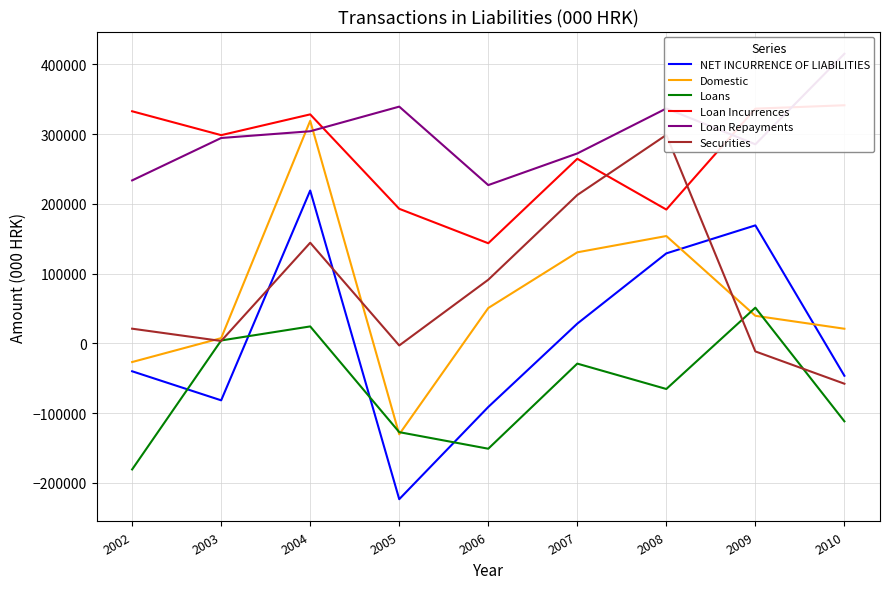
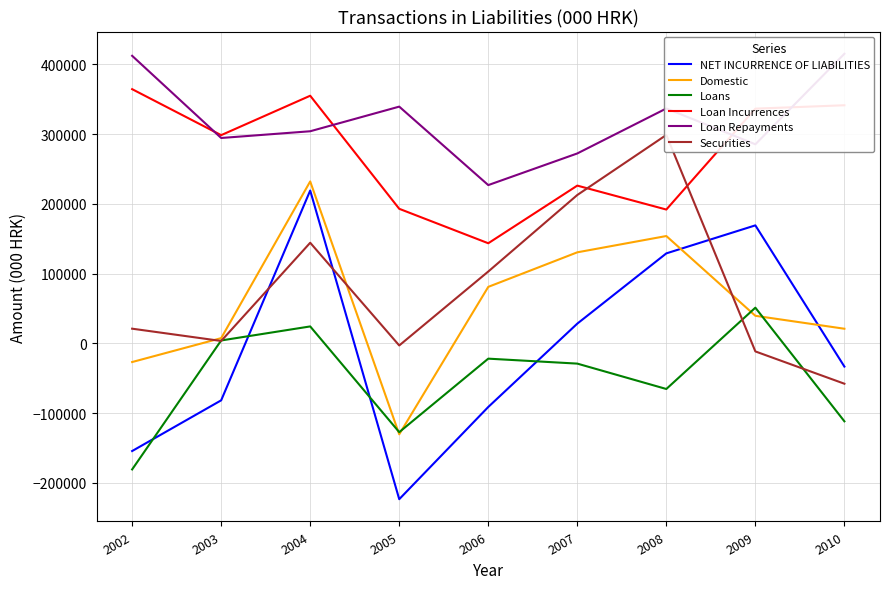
  {
    "NET INCURRENCE OF LIABILITIES": {
-     "2002": -40000,
+     "2002": -150000,
      "2003": -80000,
      "2004": 220000,
      "2005": -220000,
      "2006": -90000,
      "2007": 30000,
      "2008": 130000,
      "2009": 170000,
-     "2010": -50000
+     "2010": -30000
    },
    "Domestic": {
      "2002": -30000,
-     "2004": 320000,
-     "2006": 50000,
+     "2004": 230000,
+     "2006": 80000,
      "2007": 130000,
      "2008": 150000,
      "2009": 40000,
      "2010": 20000
    },
    "Loans": {
      "2002": -180000,
      "2004": 20000,
-     "2006": -150000,
+     "2006": -20000,
      "2007": -30000,
      "2008": -70000,
      "2009": 50000,
      "2010": -110000
    },
    "Loan Incurrences": {
-     "2002": 330000,
+     "2002": 360000,
      "2003": 300000,
-     "2004": 330000,
+     "2004": 350000,
      "2005": 190000,
      "2006": 140000,
-     "2007": 260000,
+     "2007": 230000,
      "2008": 190000
    },
    "Loan Repayments": {
-     "2002": 230000,
+     "2002": 410000,
      "2003": 290000,
      "2004": 300000,
      "2005": 340000,
      "2006": 230000,
      "2007": 270000
    },
    "Securities": {
      "2002": 20000,
      "2004": 140000,
      "2005": 0,
-     "2006": 90000,
+     "2006": 100000,
      "2007": 210000,
      "2009": -10000,
      "2010": -60000
    }
  }
